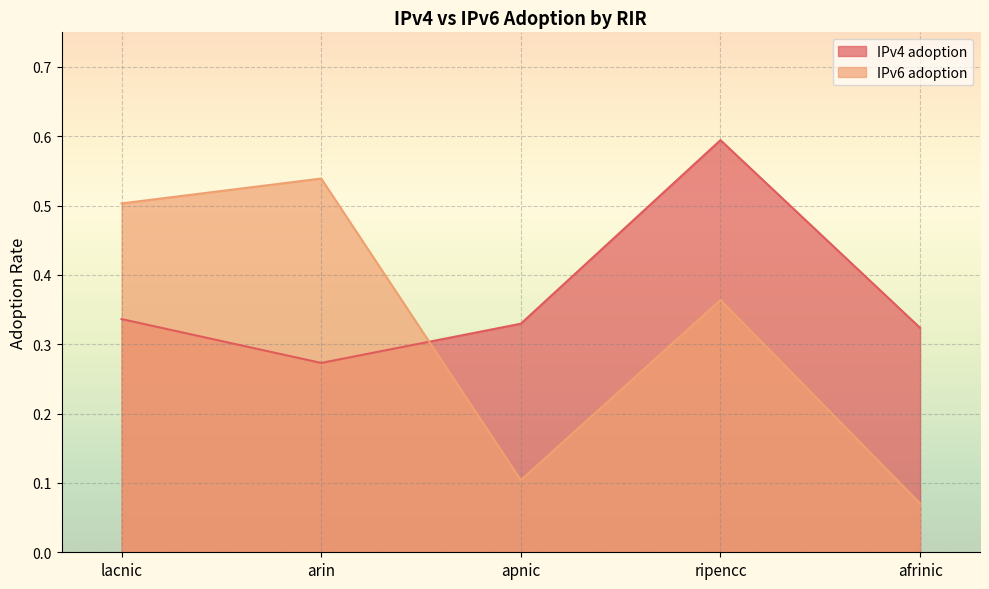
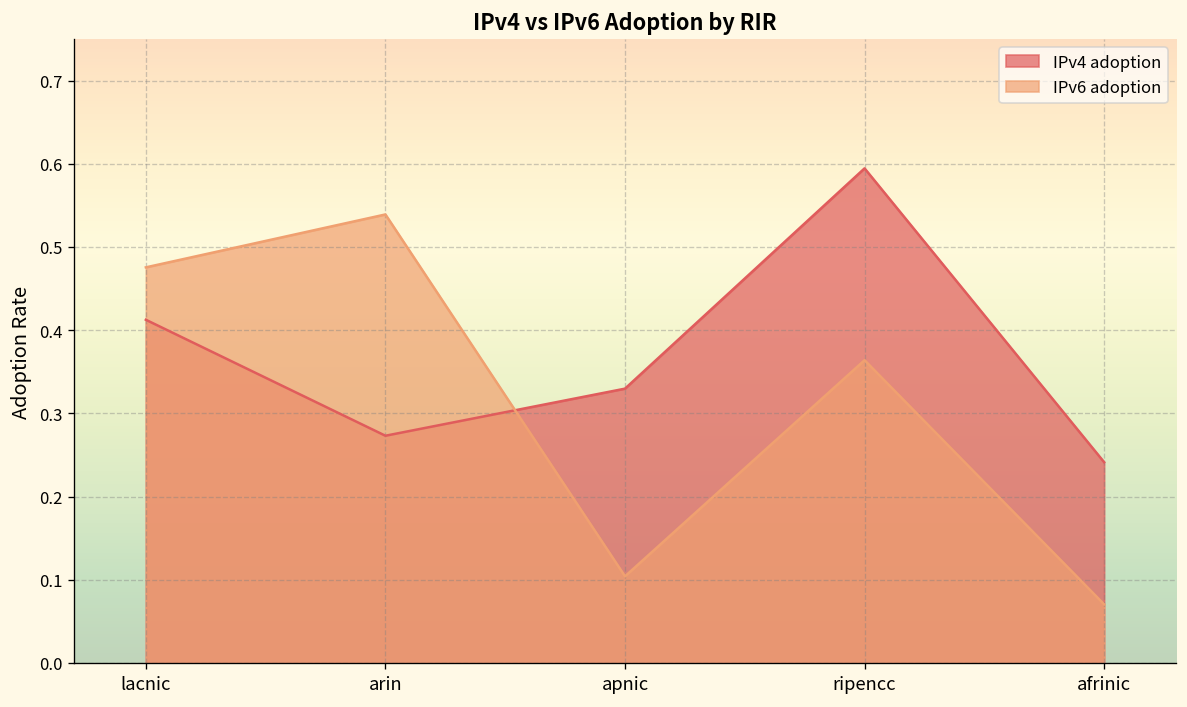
  {
    "IPv4 adoption": {
-     "lacnic": 0.34,
+     "lacnic": 0.41,
      "arin": 0.27,
      "apnic": 0.33,
      "ripencc": 0.59,
-     "afrinic": 0.32
+     "afrinic": 0.24
    },
    "IPv6 adoption": {
-     "lacnic": 0.50,
+     "lacnic": 0.48,
      "arin": 0.54,
      "apnic": 0.10,
      "ripencc": 0.36,
      "afrinic": 0.07
    }
  }
